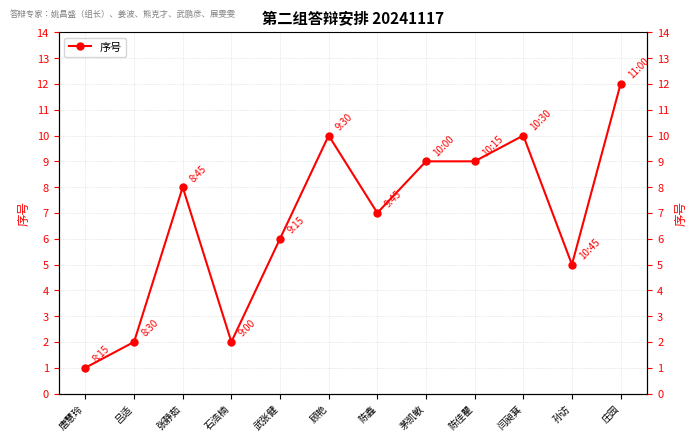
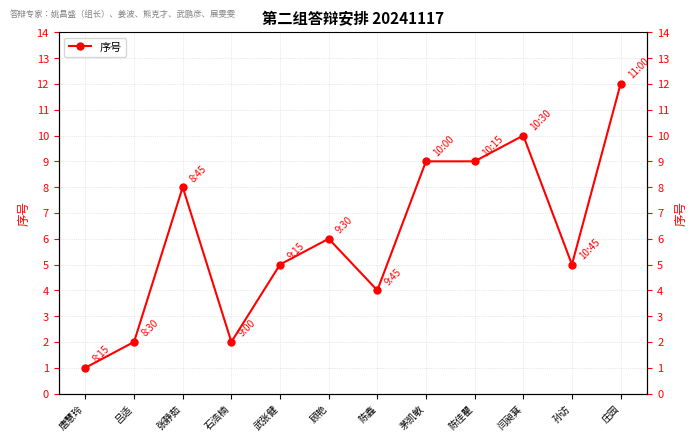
  {
-   "武张健": 6,
-   "顾艳": 10,
-   "陈鑫": 7
+   "武张健": 5,
+   "顾艳": 6,
+   "陈鑫": 4
  }
